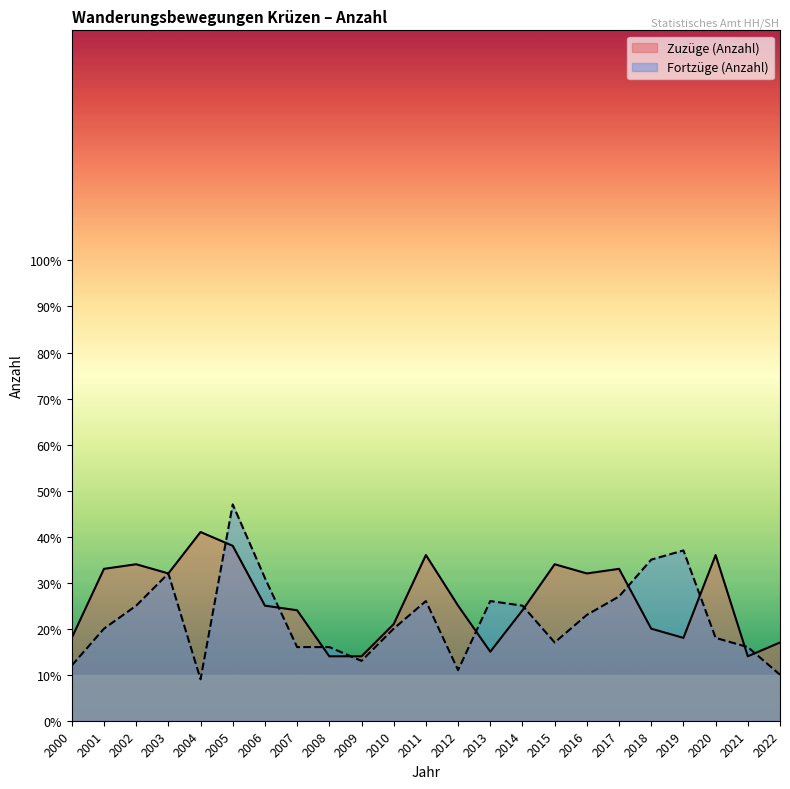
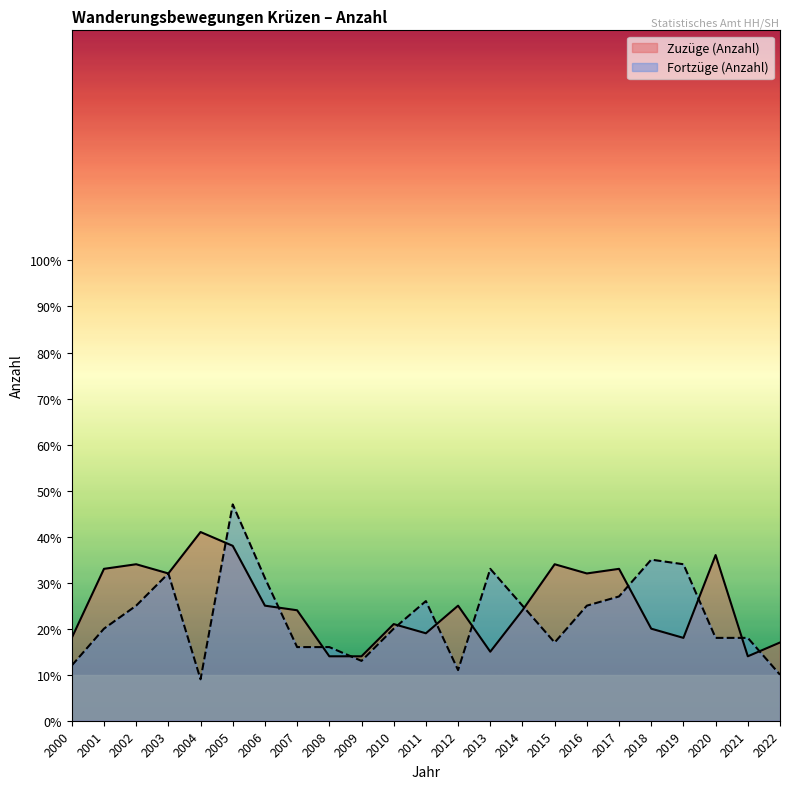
  {
    "Zuzüge (Anzahl)": {
      "2000": "18%",
      "2001": "33%",
      "2002": "34%",
      "2004": "41%",
      "2005": "38%",
      "2006": "25%",
      "2007": "24%",
      "2008": "14%",
      "2009": "14%",
      "2010": "21%",
-     "2011": "36%",
+     "2011": "19%",
      "2012": "25%",
      "2013": "15%",
      "2014": "24%",
      "2015": "34%",
      "2016": "32%",
      "2017": "33%",
      "2018": "20%",
      "2019": "18%",
      "2020": "36%",
      "2021": "14%",
      "2022": "17%"
    },
    "Fortzüge (Anzahl)": {
      "2000": "12%",
      "2001": "20%",
      "2002": "25%",
      "2005": "47%",
      "2006": "31%",
      "2007": "16%",
      "2008": "16%",
      "2009": "13%",
      "2010": "20%",
      "2011": "26%",
      "2012": "11%",
-     "2013": "26%",
+     "2013": "33%",
      "2014": "25%",
      "2015": "17%",
-     "2016": "23%",
+     "2016": "25%",
      "2017": "27%",
      "2018": "35%",
-     "2019": "37%",
+     "2019": "34%",
      "2020": "18%",
-     "2021": "16%"
+     "2021": "18%"
    }
  }
